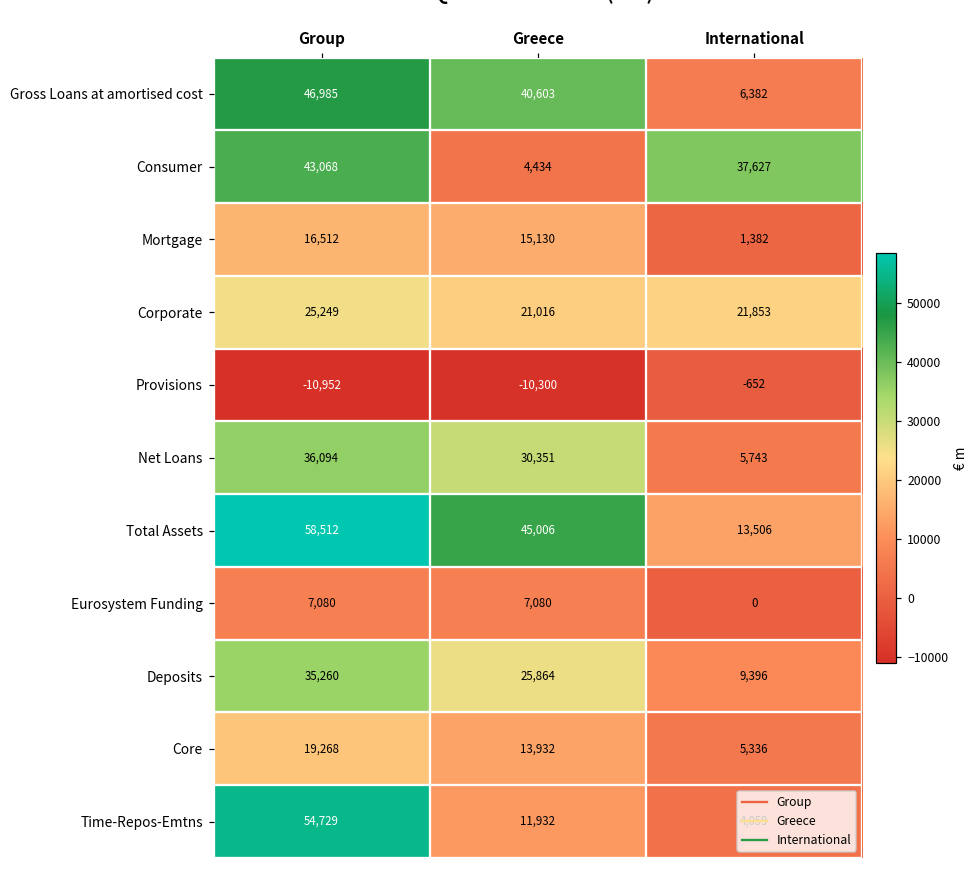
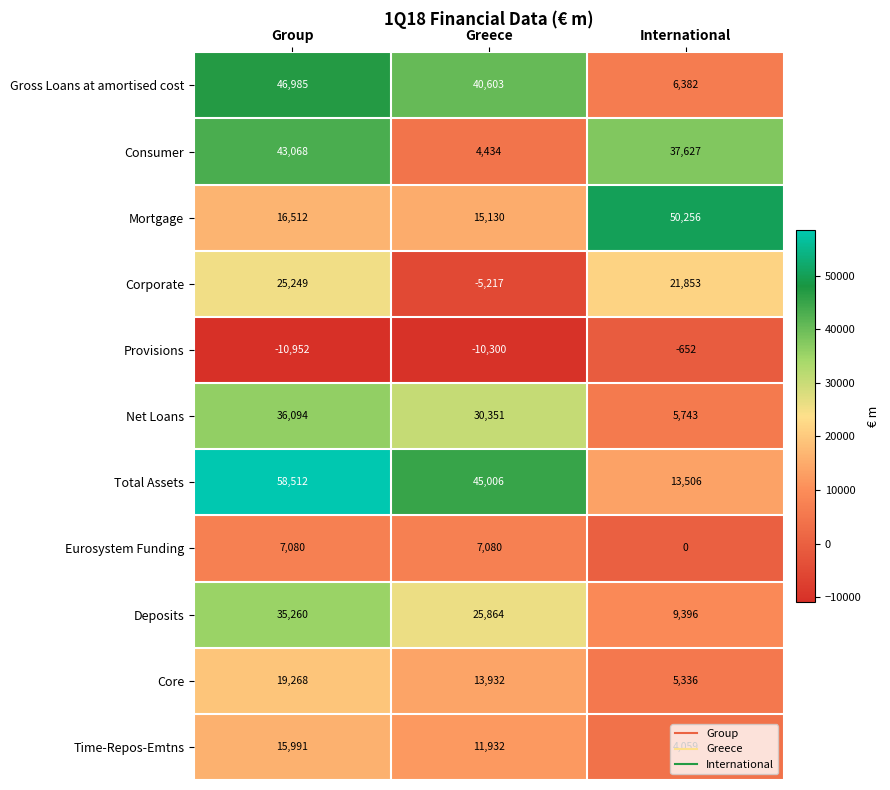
  {
    "Gross Loans at amortised cost": {
      "Group": "46,985",
      "Greece": "40,603",
      "International": "6,382"
    },
    "Consumer": {
      "Group": "43,068",
      "Greece": "4,434",
      "International": "37,627"
    },
    "Mortgage": {
      "Group": "16,512",
      "Greece": "15,130",
-     "International": "1,382"
+     "International": "50,256"
    },
    "Corporate": {
      "Group": "25,249",
-     "Greece": "21,016",
+     "Greece": "-5,217",
      "International": "21,853"
    },
    "Provisions": {
      "Group": "-10,952",
      "Greece": "-10,300",
      "International": "-652"
    },
    "Net Loans": {
      "Group": "36,094",
      "Greece": "30,351",
      "International": "5,743"
    },
    "Total Assets": {
      "Group": "58,512",
      "Greece": "45,006",
      "International": "13,506"
    },
    "Eurosystem Funding": {
      "Group": "7,080",
      "Greece": "7,080",
      "International": "0"
    },
    "Deposits": {
      "Group": "35,260",
      "Greece": "25,864",
      "International": "9,396"
    },
    "Core": {
      "Group": "19,268",
      "Greece": "13,932",
      "International": "5,336"
    },
    "Time-Repos-Emtns": {
-     "Group": "54,729",
+     "Group": "15,991",
      "Greece": "11,932"
    }
  }
